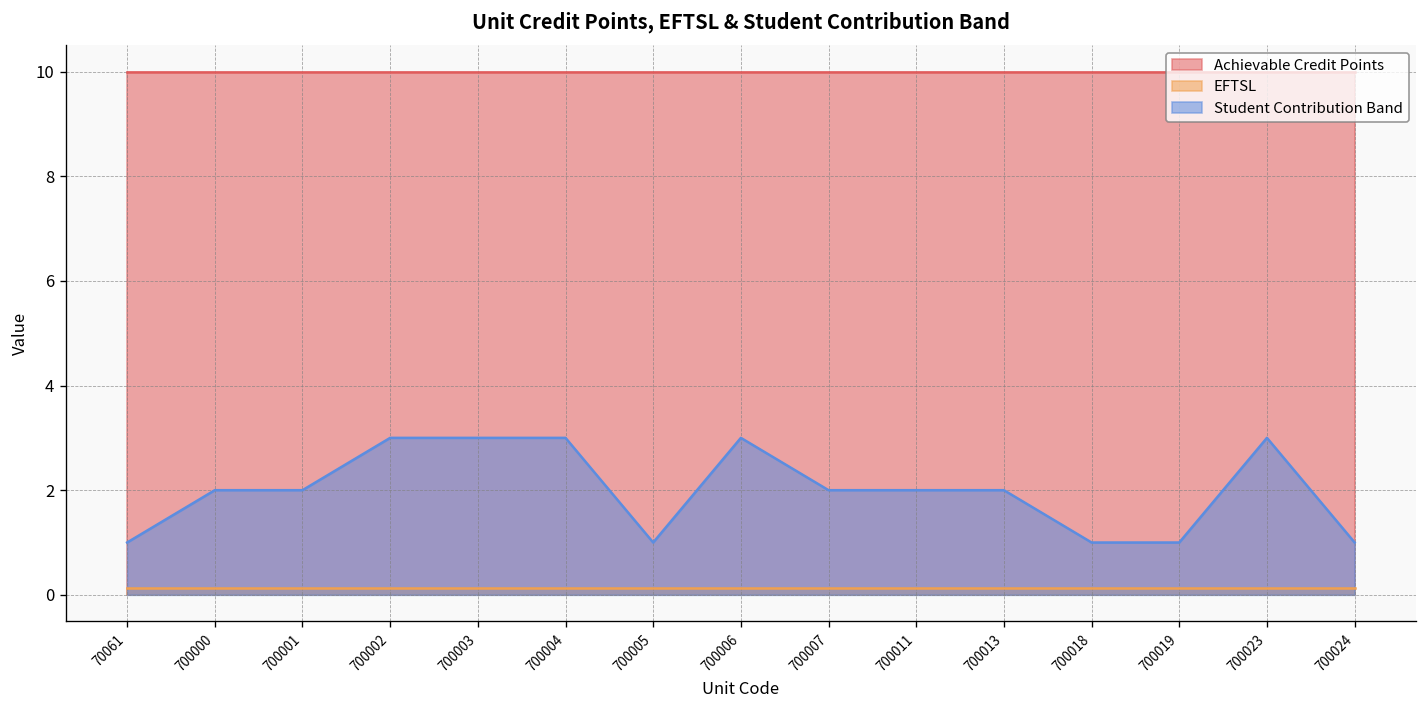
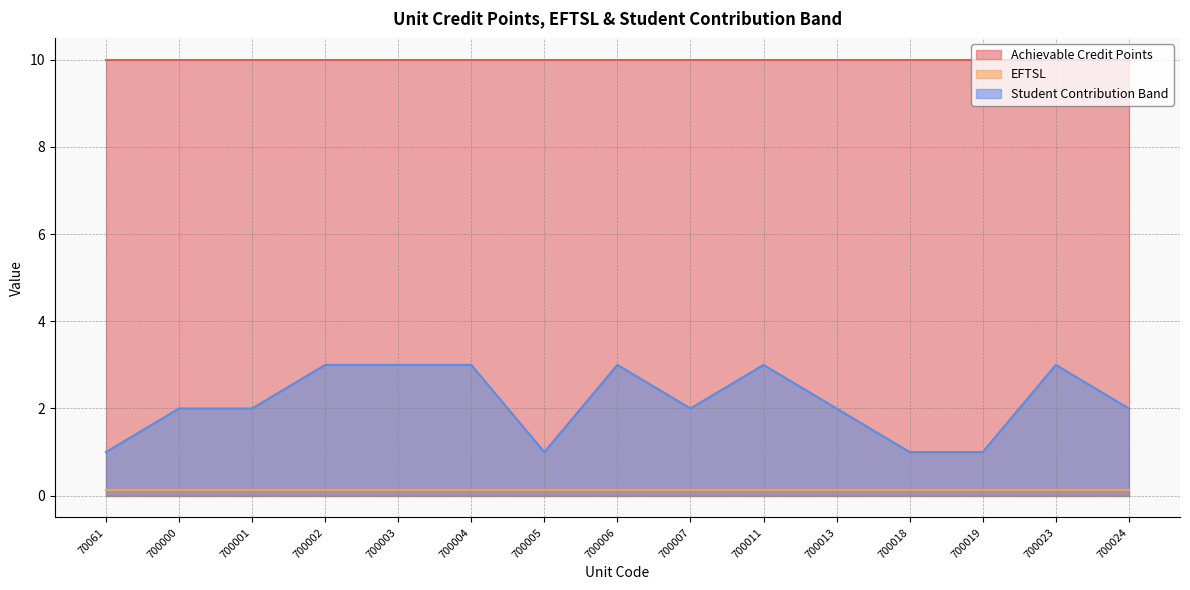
  {
    "Student Contribution Band": {
      "70061": 1,
      "700000": 2,
      "700001": 2,
      "700002": 3,
      "700003": 3,
      "700004": 3,
      "700005": 1,
      "700006": 3,
      "700007": 2,
-     "700011": 2,
+     "700011": 3,
      "700013": 2,
      "700018": 1,
      "700019": 1,
      "700023": 3,
-     "700024": 1
+     "700024": 2
    }
  }
